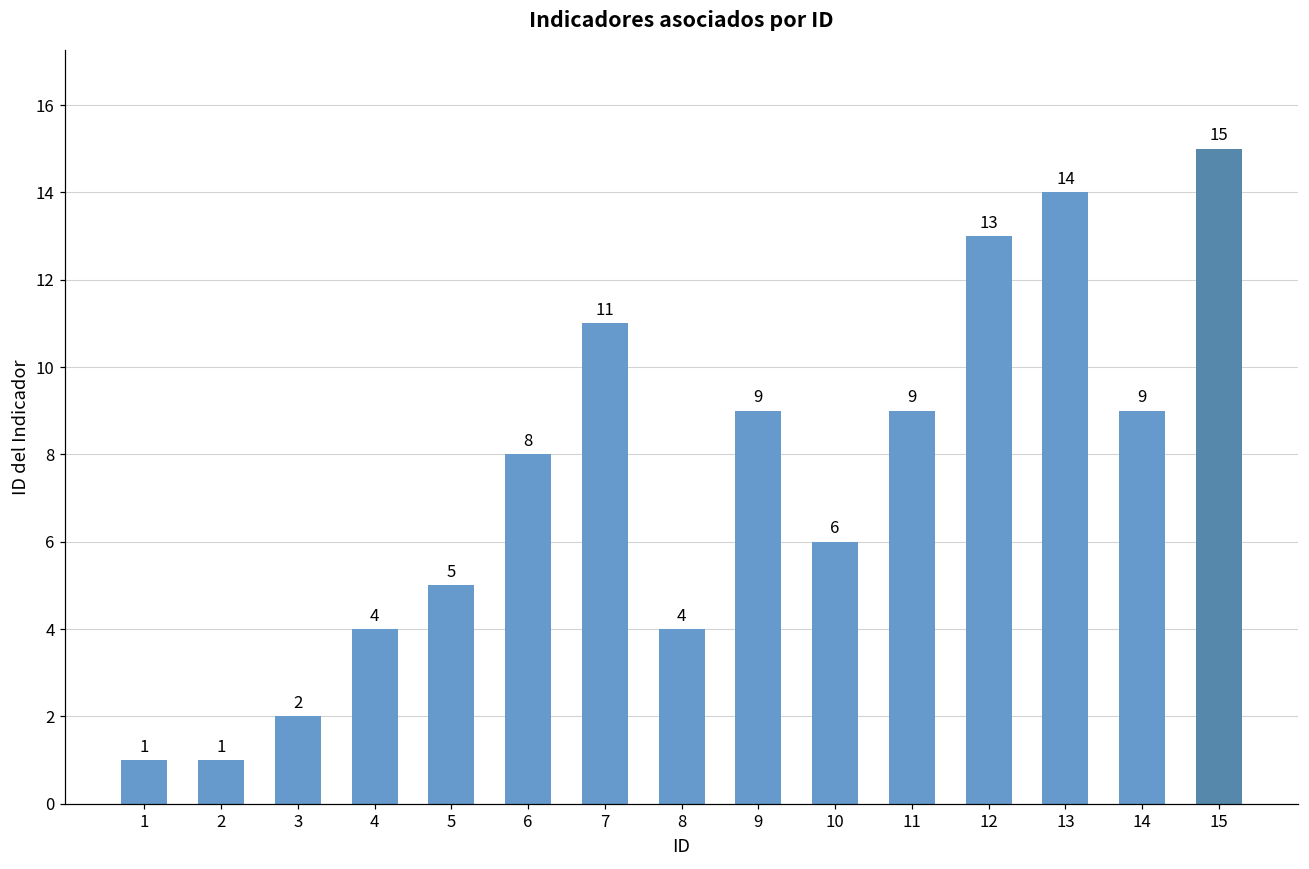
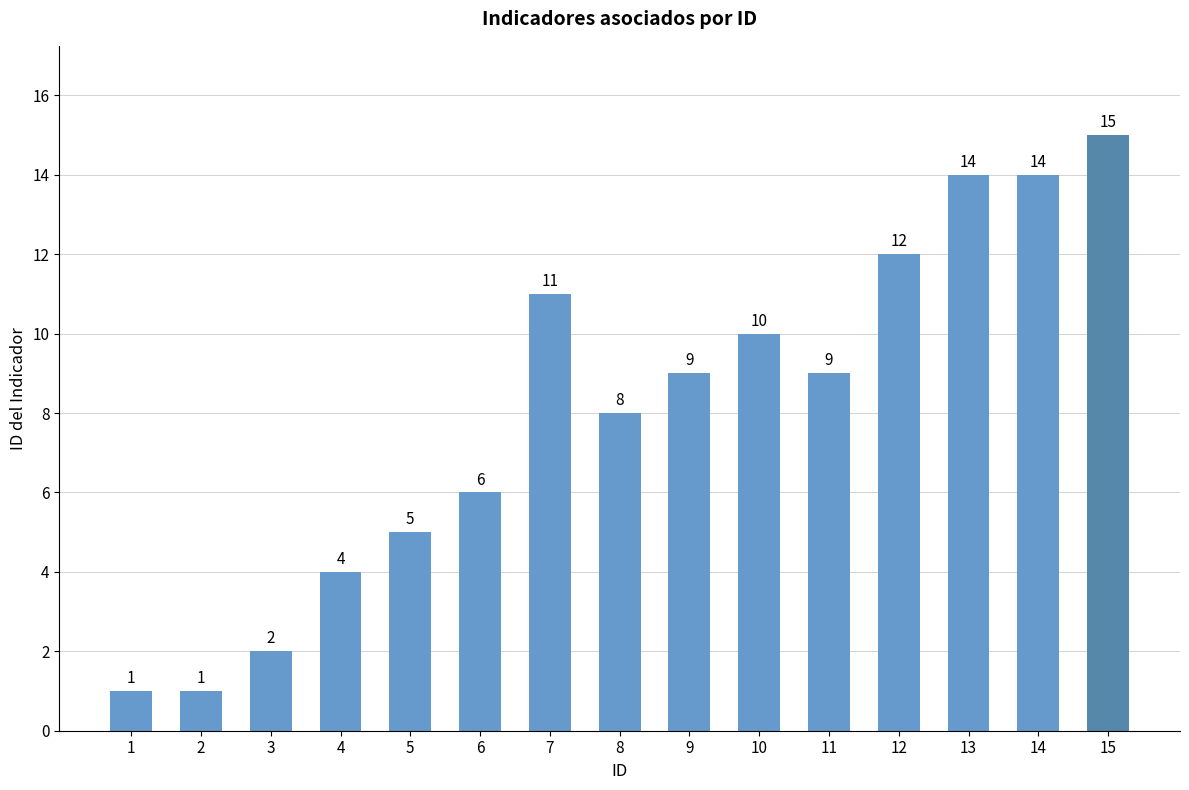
  {
    "1": 1,
    "2": 1,
    "3": 2,
    "4": 4,
    "5": 5,
-   "6": 8,
+   "6": 6,
    "7": 11,
-   "8": 4,
+   "8": 8,
    "9": 9,
-   "10": 6,
+   "10": 10,
    "11": 9,
-   "12": 13,
+   "12": 12,
    "13": 14,
-   "14": 9,
+   "14": 14,
    "15": 15
  }
